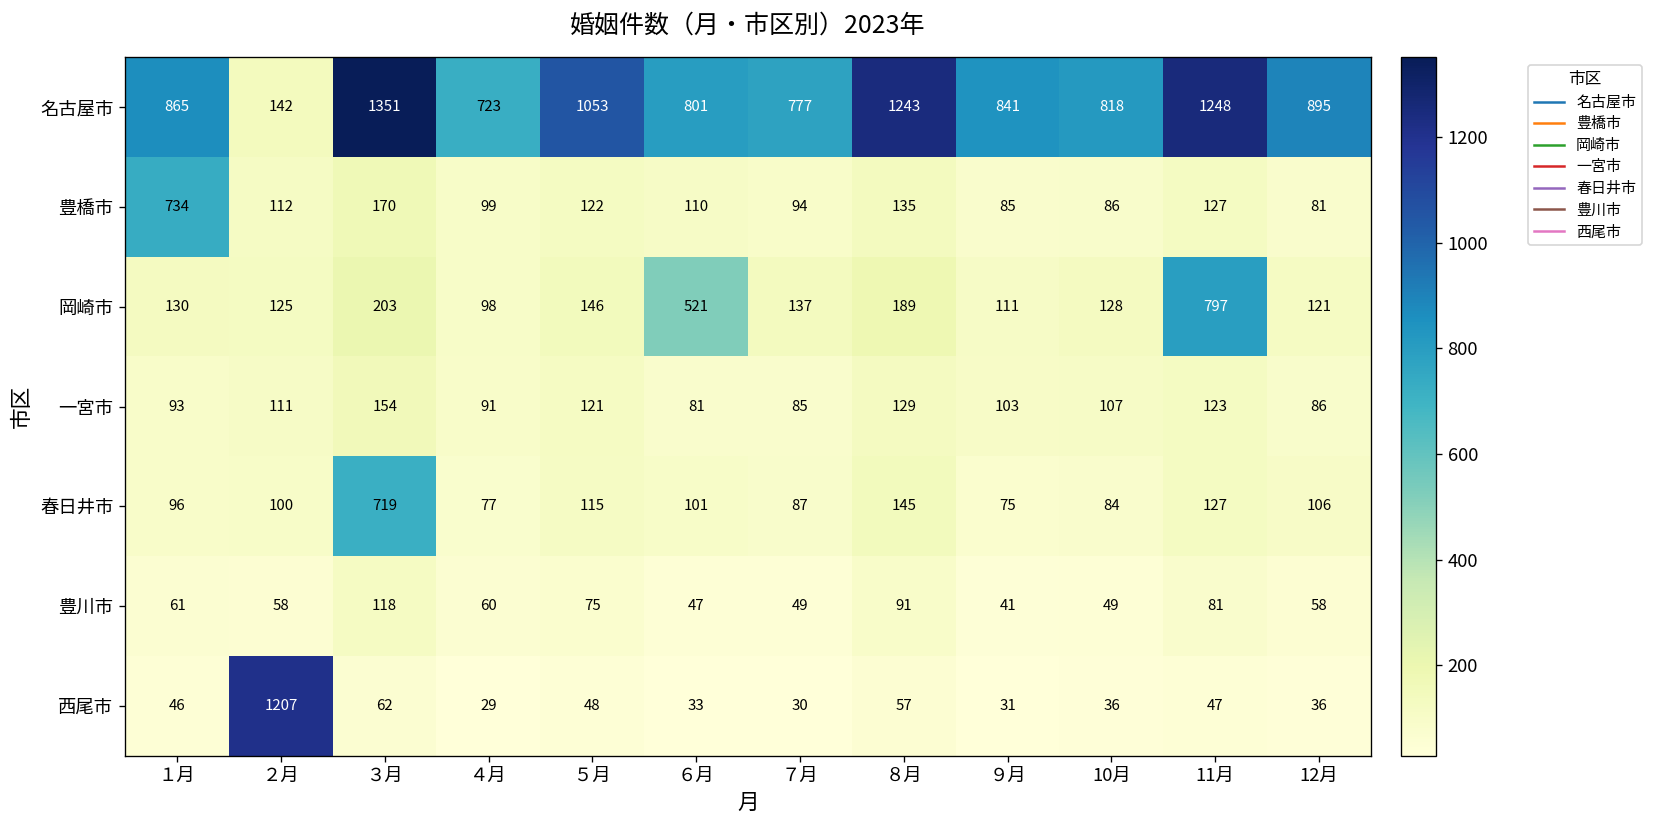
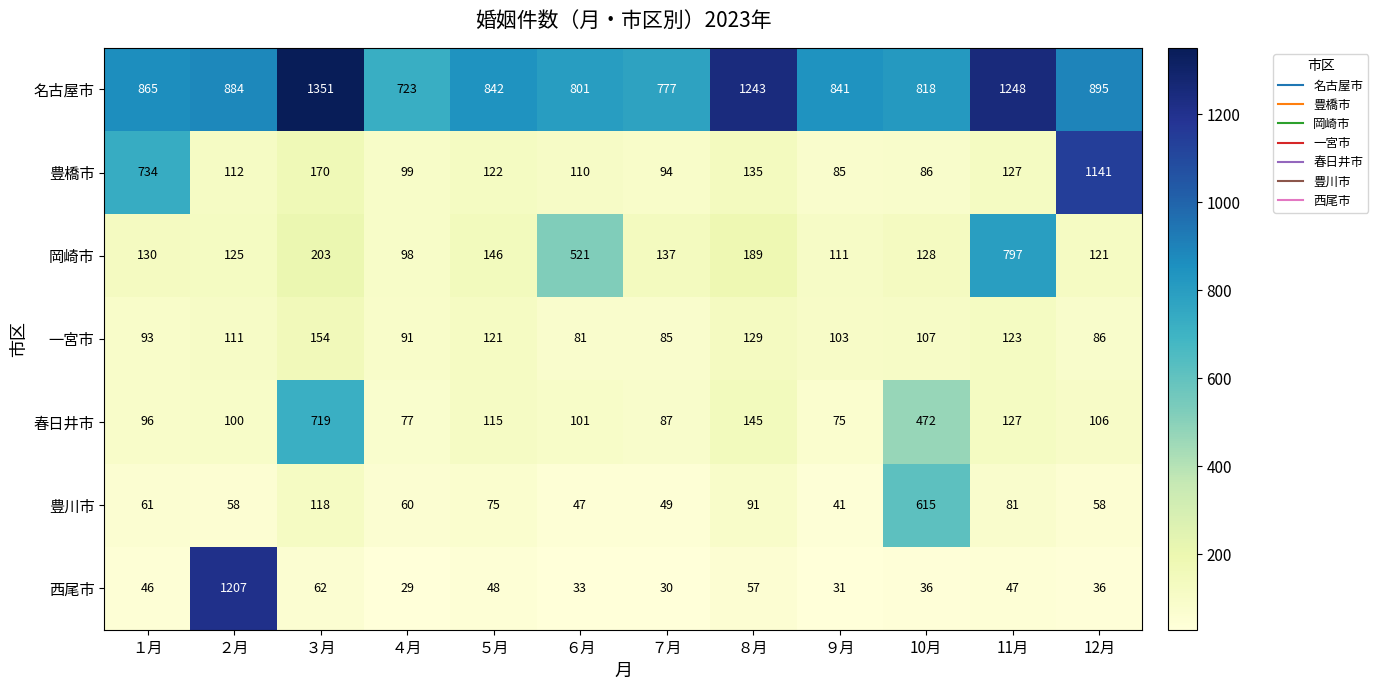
  {
    "名古屋市": {
      "１月": 865,
-     "２月": 142,
+     "２月": 884,
      "３月": 1351,
      "４月": 723,
-     "５月": 1053,
+     "５月": 842,
      "６月": 801,
      "７月": 777,
      "８月": 1243,
      "９月": 841,
      "10月": 818,
      "11月": 1248,
      "12月": 895
    },
    "豊橋市": {
      "１月": 734,
      "２月": 112,
      "３月": 170,
      "４月": 99,
      "５月": 122,
      "６月": 110,
      "７月": 94,
      "８月": 135,
      "９月": 85,
      "10月": 86,
      "11月": 127,
-     "12月": 81
+     "12月": 1141
    },
    "岡崎市": {
      "１月": 130,
      "２月": 125,
      "３月": 203,
      "４月": 98,
      "５月": 146,
      "６月": 521,
      "７月": 137,
      "８月": 189,
      "９月": 111,
      "10月": 128,
      "11月": 797,
      "12月": 121
    },
    "一宮市": {
      "１月": 93,
      "２月": 111,
      "３月": 154,
      "４月": 91,
      "５月": 121,
      "６月": 81,
      "７月": 85,
      "８月": 129,
      "９月": 103,
      "10月": 107,
      "11月": 123,
      "12月": 86
    },
    "春日井市": {
      "１月": 96,
      "２月": 100,
      "３月": 719,
      "４月": 77,
      "５月": 115,
      "６月": 101,
      "７月": 87,
      "８月": 145,
      "９月": 75,
-     "10月": 84,
+     "10月": 472,
      "11月": 127,
      "12月": 106
    },
    "豊川市": {
      "１月": 61,
      "２月": 58,
      "３月": 118,
      "４月": 60,
      "５月": 75,
      "６月": 47,
      "７月": 49,
      "８月": 91,
      "９月": 41,
-     "10月": 49,
+     "10月": 615,
      "11月": 81,
      "12月": 58
    },
    "西尾市": {
      "１月": 46,
      "２月": 1207,
      "３月": 62,
      "４月": 29,
      "５月": 48,
      "６月": 33,
      "７月": 30,
      "８月": 57,
      "９月": 31,
      "10月": 36,
      "11月": 47,
      "12月": 36
    }
  }
